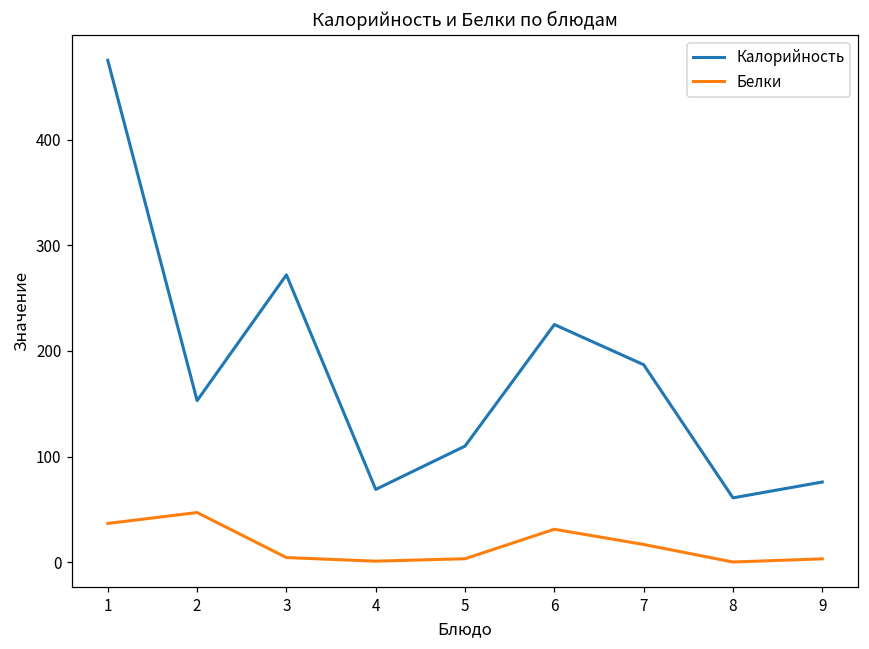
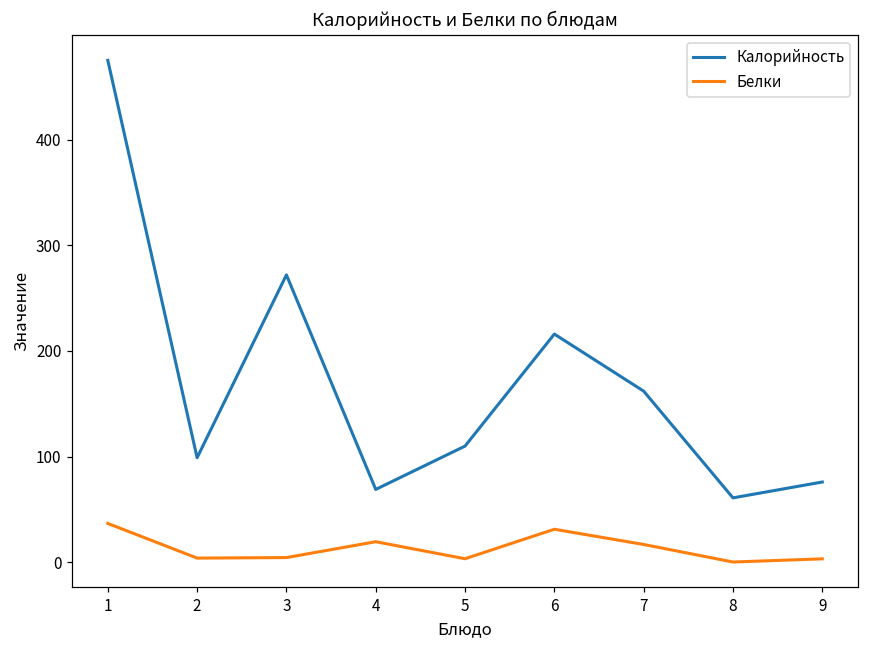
  {
    "Калорийность": {
      "1": 480,
-     "2": 150,
+     "2": 100,
      "3": 270,
      "4": 70,
      "5": 110,
-     "6": 230,
-     "7": 190,
+     "6": 220,
+     "7": 160,
      "8": 60,
      "9": 80
    },
    "Белки": {
      "1": 40,
-     "2": 50,
+     "2": 0,
      "3": 0,
-     "4": 0,
+     "4": 20,
      "5": 0,
      "6": 30,
      "7": 20,
      "8": 0,
      "9": 0
    }
  }
